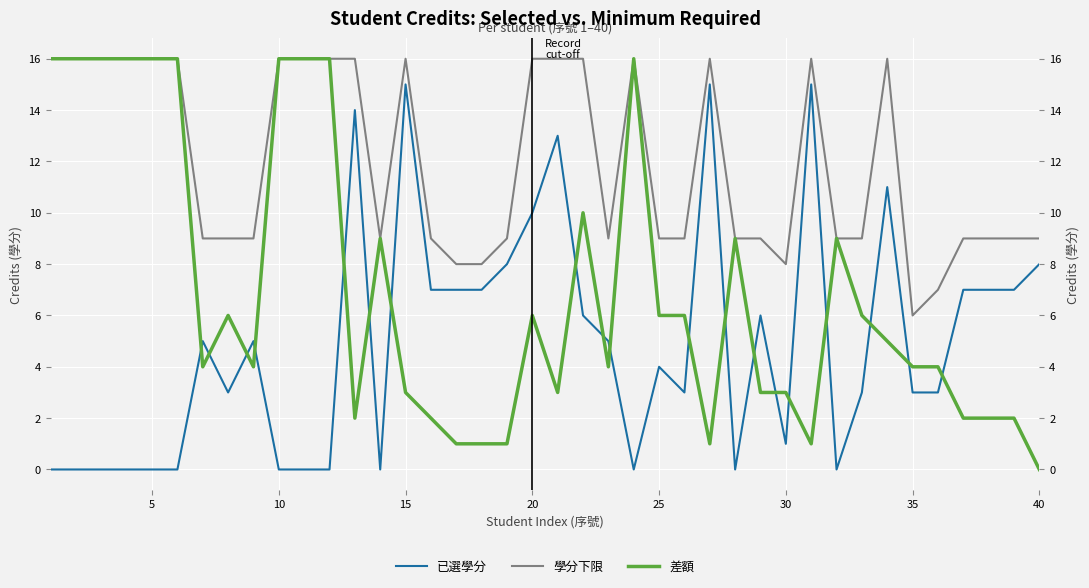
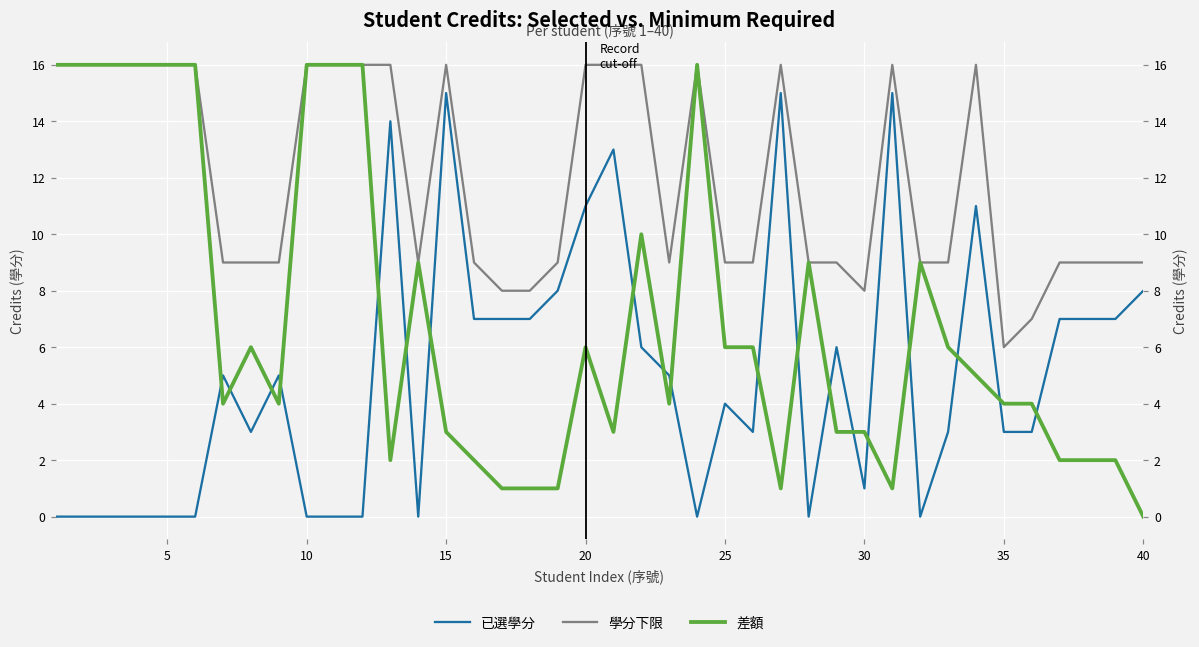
  {
    "已選學分": {
      "5": 0,
      "10": 0,
      "15": 15,
-     "20": 10,
+     "20": 11,
      "25": 4,
      "30": 1,
      "35": 3,
      "40": 8
    },
    "學分下限": {
      "15": 16,
      "25": 9,
      "30": 8,
      "35": 6,
      "40": 9
    },
    "差額": {
      "15": 3,
      "20": 6,
      "25": 6,
      "30": 3,
      "35": 4,
      "40": 0
    }
  }
